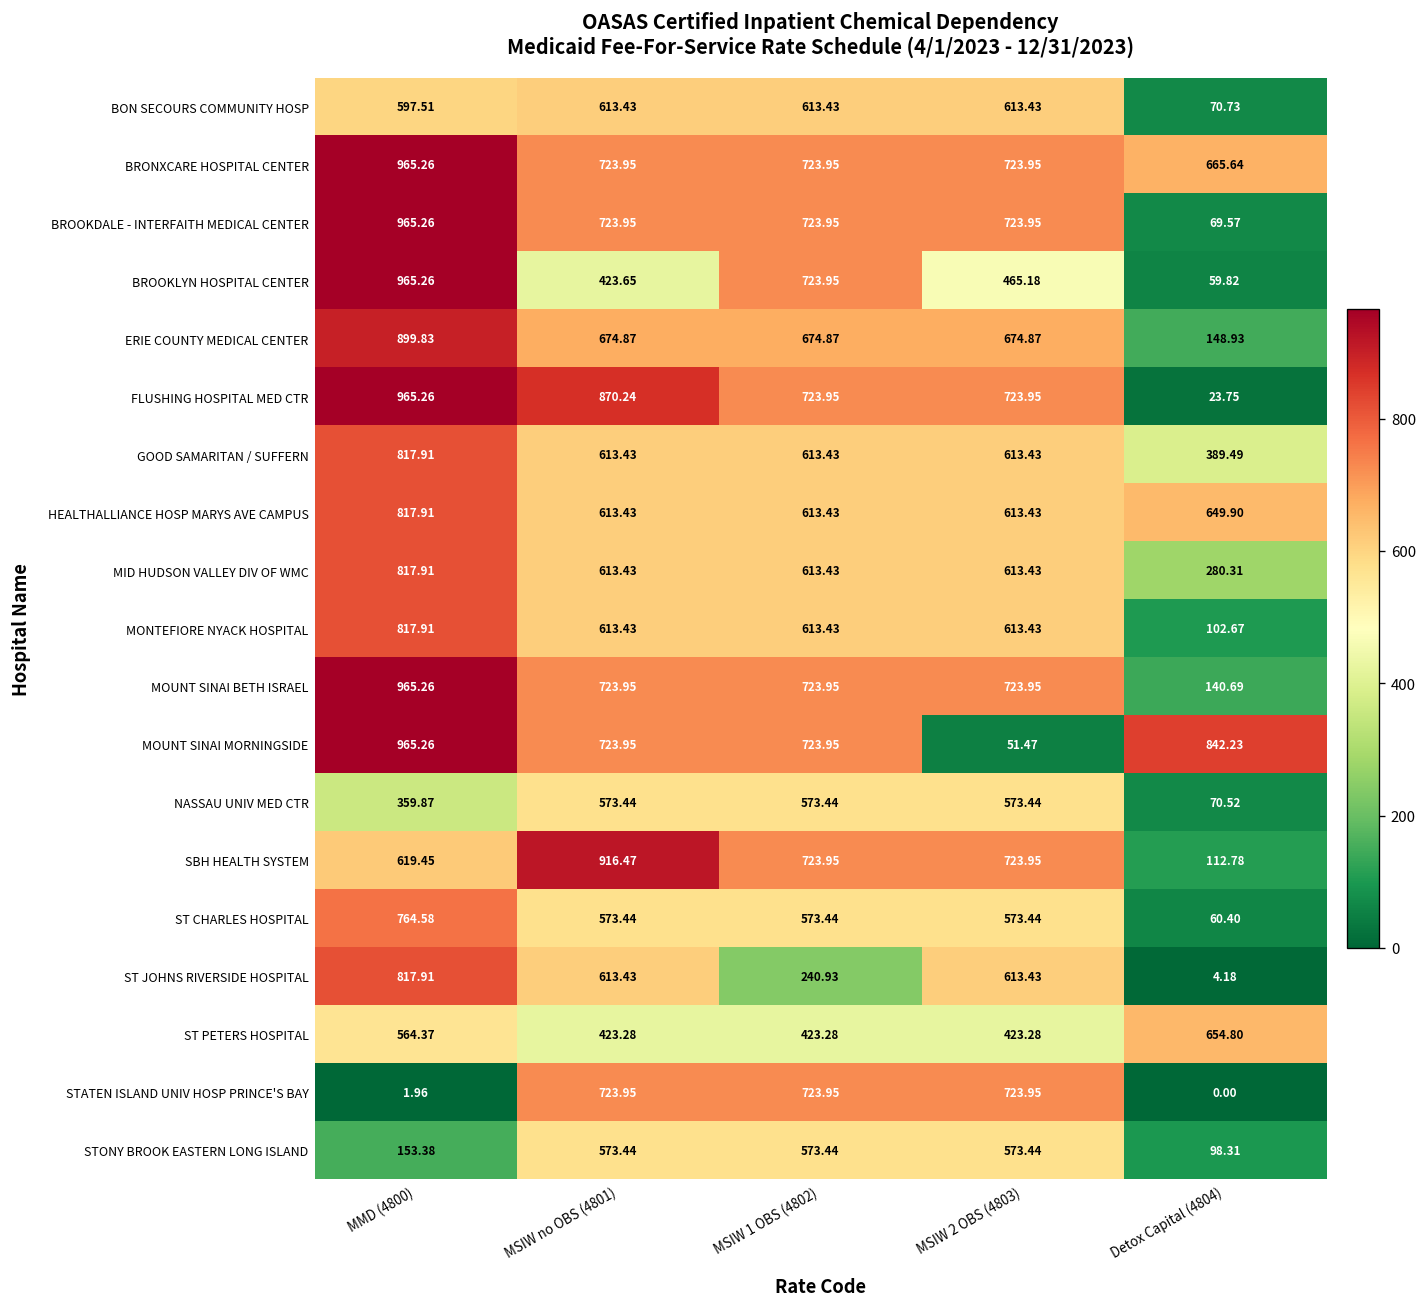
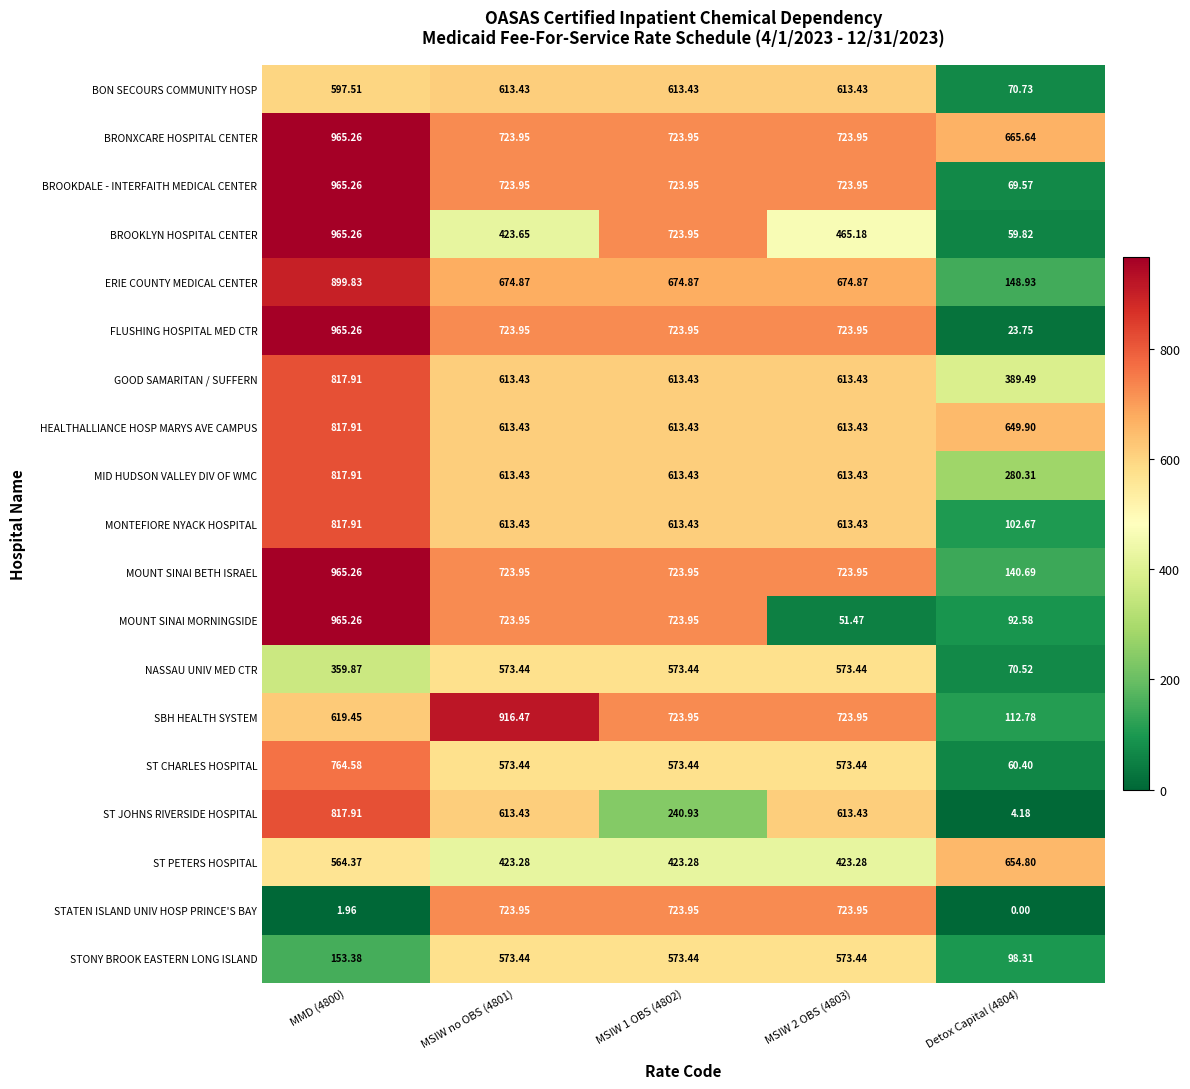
  {
    "BON SECOURS COMMUNITY HOSP": {
      "MMD (4800)": 597.51,
      "MSIW no OBS (4801)": 613.43,
      "MSIW 1 OBS (4802)": 613.43,
      "MSIW 2 OBS (4803)": 613.43,
      "Detox Capital (4804)": 70.73
    },
    "BRONXCARE HOSPITAL CENTER": {
      "MMD (4800)": 965.26,
      "MSIW no OBS (4801)": 723.95,
      "MSIW 1 OBS (4802)": 723.95,
      "MSIW 2 OBS (4803)": 723.95,
      "Detox Capital (4804)": 665.64
    },
    "BROOKDALE - INTERFAITH MEDICAL CENTER": {
      "MMD (4800)": 965.26,
      "MSIW no OBS (4801)": 723.95,
      "MSIW 1 OBS (4802)": 723.95,
      "MSIW 2 OBS (4803)": 723.95,
      "Detox Capital (4804)": 69.57
    },
    "BROOKLYN HOSPITAL CENTER": {
      "MMD (4800)": 965.26,
      "MSIW no OBS (4801)": 423.65,
      "MSIW 1 OBS (4802)": 723.95,
      "MSIW 2 OBS (4803)": 465.18,
      "Detox Capital (4804)": 59.82
    },
    "ERIE COUNTY MEDICAL CENTER": {
      "MMD (4800)": 899.83,
      "MSIW no OBS (4801)": 674.87,
      "MSIW 1 OBS (4802)": 674.87,
      "MSIW 2 OBS (4803)": 674.87,
      "Detox Capital (4804)": 148.93
    },
    "FLUSHING HOSPITAL MED CTR": {
      "MMD (4800)": 965.26,
-     "MSIW no OBS (4801)": 870.24,
+     "MSIW no OBS (4801)": 723.95,
      "MSIW 1 OBS (4802)": 723.95,
      "MSIW 2 OBS (4803)": 723.95,
      "Detox Capital (4804)": 23.75
    },
    "GOOD SAMARITAN / SUFFERN": {
      "MMD (4800)": 817.91,
      "MSIW no OBS (4801)": 613.43,
      "MSIW 1 OBS (4802)": 613.43,
      "MSIW 2 OBS (4803)": 613.43,
      "Detox Capital (4804)": 389.49
    },
    "HEALTHALLIANCE HOSP MARYS AVE CAMPUS": {
      "MMD (4800)": 817.91,
      "MSIW no OBS (4801)": 613.43,
      "MSIW 1 OBS (4802)": 613.43,
      "MSIW 2 OBS (4803)": 613.43,
      "Detox Capital (4804)": 649.90
    },
    "MID HUDSON VALLEY DIV OF WMC": {
      "MMD (4800)": 817.91,
      "MSIW no OBS (4801)": 613.43,
      "MSIW 1 OBS (4802)": 613.43,
      "MSIW 2 OBS (4803)": 613.43,
      "Detox Capital (4804)": 280.31
    },
    "MONTEFIORE NYACK HOSPITAL": {
      "MMD (4800)": 817.91,
      "MSIW no OBS (4801)": 613.43,
      "MSIW 1 OBS (4802)": 613.43,
      "MSIW 2 OBS (4803)": 613.43,
      "Detox Capital (4804)": 102.67
    },
    "MOUNT SINAI BETH ISRAEL": {
      "MMD (4800)": 965.26,
      "MSIW no OBS (4801)": 723.95,
      "MSIW 1 OBS (4802)": 723.95,
      "MSIW 2 OBS (4803)": 723.95,
      "Detox Capital (4804)": 140.69
    },
    "MOUNT SINAI MORNINGSIDE": {
      "MMD (4800)": 965.26,
      "MSIW no OBS (4801)": 723.95,
      "MSIW 1 OBS (4802)": 723.95,
      "MSIW 2 OBS (4803)": 51.47,
-     "Detox Capital (4804)": 842.23
+     "Detox Capital (4804)": 92.58
    },
    "NASSAU UNIV MED CTR": {
      "MMD (4800)": 359.87,
      "MSIW no OBS (4801)": 573.44,
      "MSIW 1 OBS (4802)": 573.44,
      "MSIW 2 OBS (4803)": 573.44,
      "Detox Capital (4804)": 70.52
    },
    "SBH HEALTH SYSTEM": {
      "MMD (4800)": 619.45,
      "MSIW no OBS (4801)": 916.47,
      "MSIW 1 OBS (4802)": 723.95,
      "MSIW 2 OBS (4803)": 723.95,
      "Detox Capital (4804)": 112.78
    },
    "ST CHARLES HOSPITAL": {
      "MMD (4800)": 764.58,
      "MSIW no OBS (4801)": 573.44,
      "MSIW 1 OBS (4802)": 573.44,
      "MSIW 2 OBS (4803)": 573.44,
      "Detox Capital (4804)": 60.40
    },
    "ST JOHNS RIVERSIDE HOSPITAL": {
      "MMD (4800)": 817.91,
      "MSIW no OBS (4801)": 613.43,
      "MSIW 1 OBS (4802)": 240.93,
      "MSIW 2 OBS (4803)": 613.43,
      "Detox Capital (4804)": 4.18
    },
    "ST PETERS HOSPITAL": {
      "MMD (4800)": 564.37,
      "MSIW no OBS (4801)": 423.28,
      "MSIW 1 OBS (4802)": 423.28,
      "MSIW 2 OBS (4803)": 423.28,
      "Detox Capital (4804)": 654.80
    },
    "STATEN ISLAND UNIV HOSP PRINCE'S BAY": {
      "MMD (4800)": 1.96,
      "MSIW no OBS (4801)": 723.95,
      "MSIW 1 OBS (4802)": 723.95,
      "MSIW 2 OBS (4803)": 723.95,
      "Detox Capital (4804)": 0.00
    },
    "STONY BROOK EASTERN LONG ISLAND": {
      "MMD (4800)": 153.38,
      "MSIW no OBS (4801)": 573.44,
      "MSIW 1 OBS (4802)": 573.44,
      "MSIW 2 OBS (4803)": 573.44,
      "Detox Capital (4804)": 98.31
    }
  }
